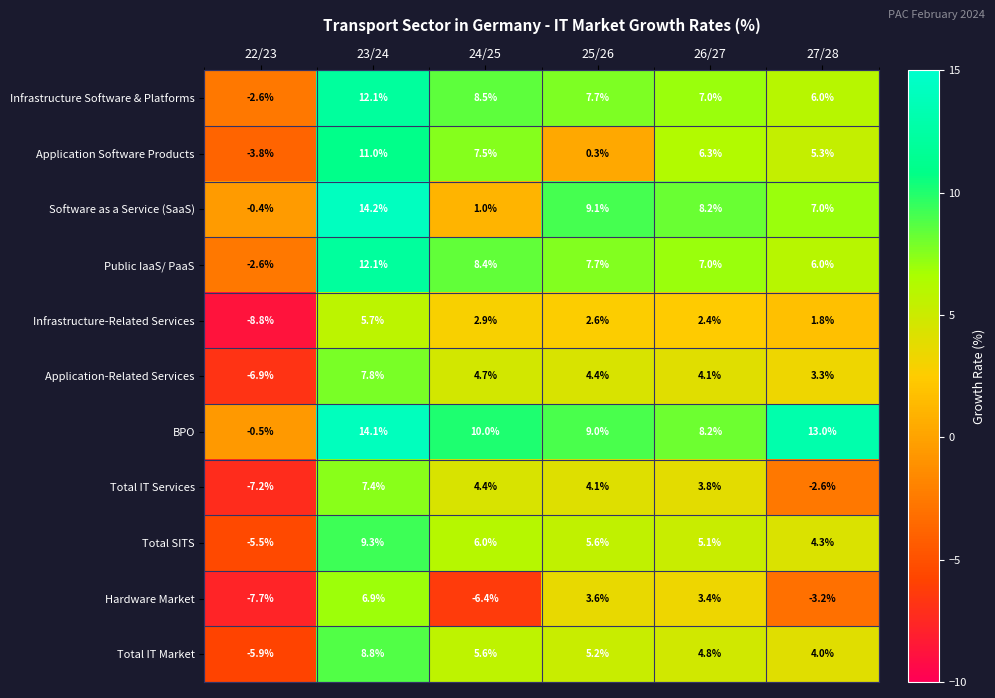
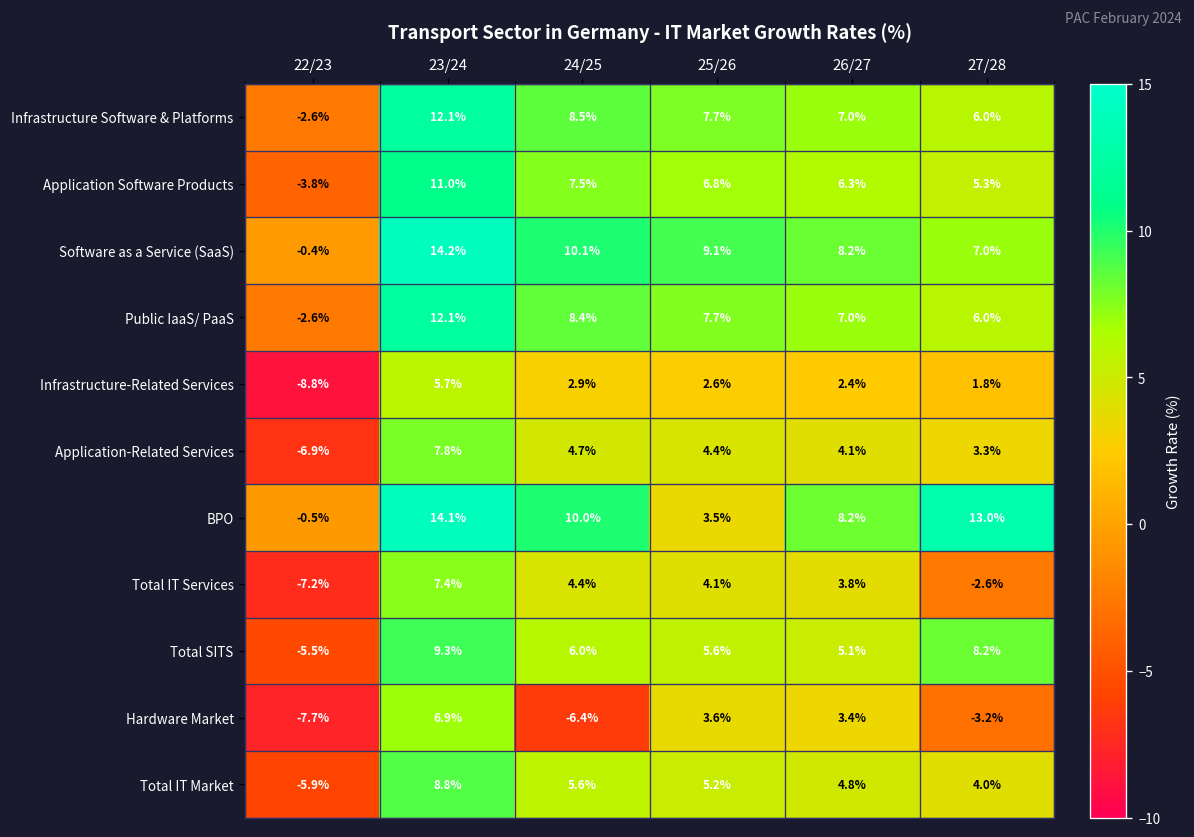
  {
    "Infrastructure Software & Platforms": {
      "22/23": "-2.6%",
      "23/24": "12.1%",
      "24/25": "8.5%",
      "25/26": "7.7%",
      "26/27": "7.0%",
      "27/28": "6.0%"
    },
    "Application Software Products": {
      "22/23": "-3.8%",
      "23/24": "11.0%",
      "24/25": "7.5%",
-     "25/26": "0.3%",
+     "25/26": "6.8%",
      "26/27": "6.3%",
      "27/28": "5.3%"
    },
    "Software as a Service (SaaS)": {
      "22/23": "-0.4%",
      "23/24": "14.2%",
-     "24/25": "1.0%",
+     "24/25": "10.1%",
      "25/26": "9.1%",
      "26/27": "8.2%",
      "27/28": "7.0%"
    },
    "Public IaaS/ PaaS": {
      "22/23": "-2.6%",
      "23/24": "12.1%",
      "24/25": "8.4%",
      "25/26": "7.7%",
      "26/27": "7.0%",
      "27/28": "6.0%"
    },
    "Infrastructure-Related Services": {
      "22/23": "-8.8%",
      "23/24": "5.7%",
      "24/25": "2.9%",
      "25/26": "2.6%",
      "26/27": "2.4%",
      "27/28": "1.8%"
    },
    "Application-Related Services": {
      "22/23": "-6.9%",
      "23/24": "7.8%",
      "24/25": "4.7%",
      "25/26": "4.4%",
      "26/27": "4.1%",
      "27/28": "3.3%"
    },
    "BPO": {
      "22/23": "-0.5%",
      "23/24": "14.1%",
      "24/25": "10.0%",
-     "25/26": "9.0%",
+     "25/26": "3.5%",
      "26/27": "8.2%",
      "27/28": "13.0%"
    },
    "Total IT Services": {
      "22/23": "-7.2%",
      "23/24": "7.4%",
      "24/25": "4.4%",
      "25/26": "4.1%",
      "26/27": "3.8%",
      "27/28": "-2.6%"
    },
    "Total SITS": {
      "22/23": "-5.5%",
      "23/24": "9.3%",
      "24/25": "6.0%",
      "25/26": "5.6%",
      "26/27": "5.1%",
-     "27/28": "4.3%"
+     "27/28": "8.2%"
    },
    "Hardware Market": {
      "22/23": "-7.7%",
      "23/24": "6.9%",
      "24/25": "-6.4%",
      "25/26": "3.6%",
      "26/27": "3.4%",
      "27/28": "-3.2%"
    },
    "Total IT Market": {
      "22/23": "-5.9%",
      "23/24": "8.8%",
      "24/25": "5.6%",
      "25/26": "5.2%",
      "26/27": "4.8%",
      "27/28": "4.0%"
    }
  }
